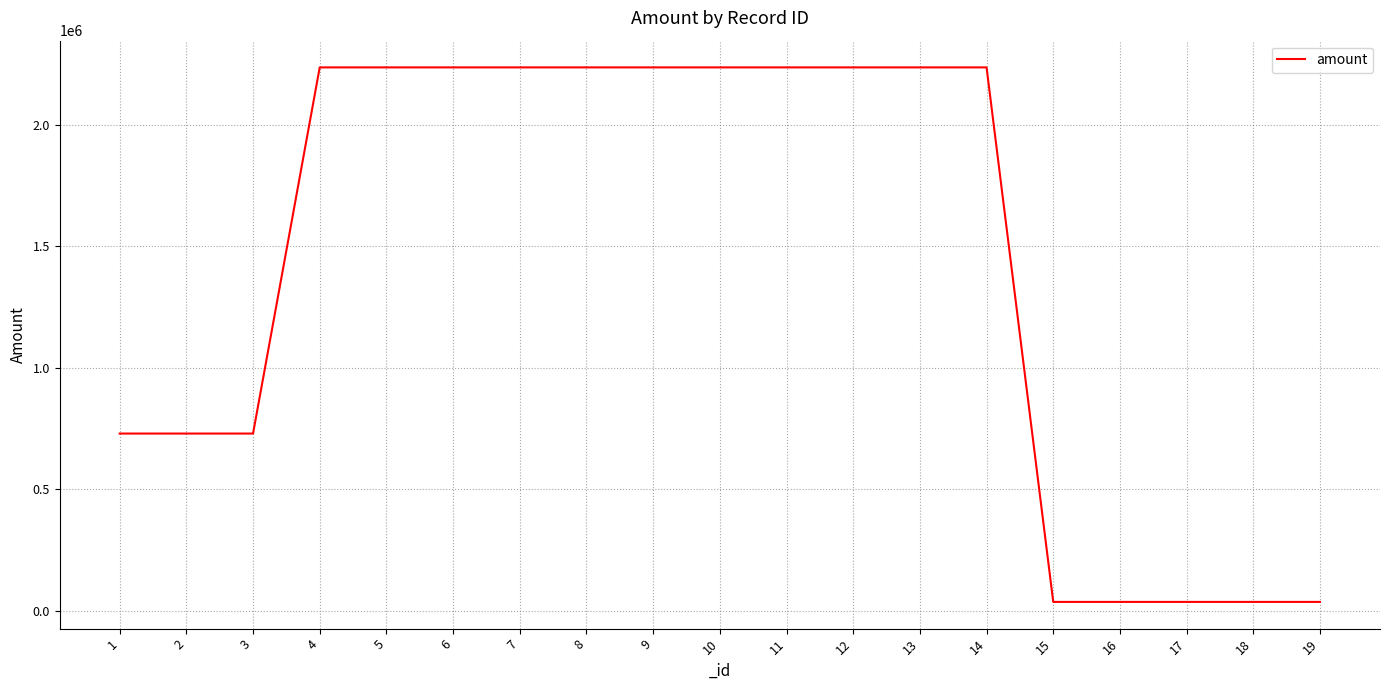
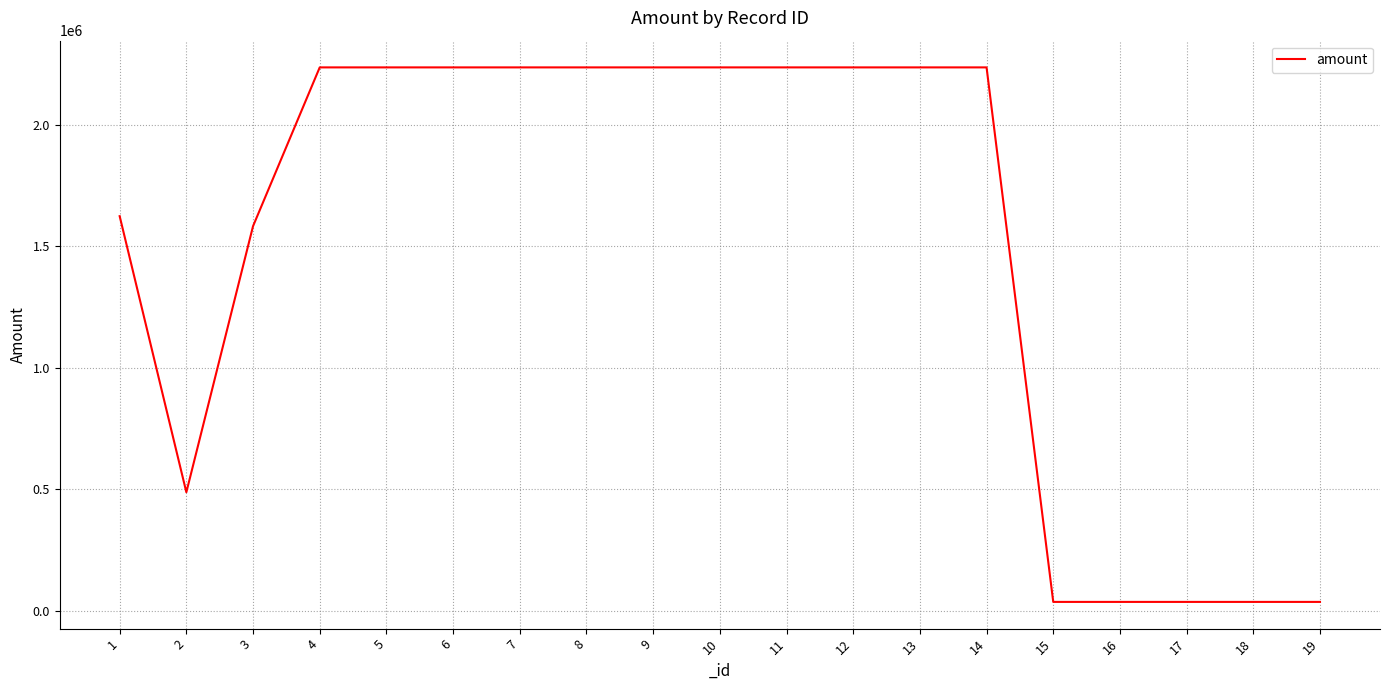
  {
-   "1": 730000,
-   "2": 730000,
-   "3": 730000,
+   "1": 1620000,
+   "2": 490000,
+   "3": 1580000,
    "4": 2240000,
    "5": 2240000,
    "6": 2240000,
    "7": 2240000,
    "8": 2240000,
    "9": 2240000,
    "10": 2240000,
    "11": 2240000,
    "12": 2240000,
    "13": 2240000,
    "14": 2240000,
    "15": 40000,
    "16": 40000,
    "17": 40000,
    "18": 40000,
    "19": 40000
  }
